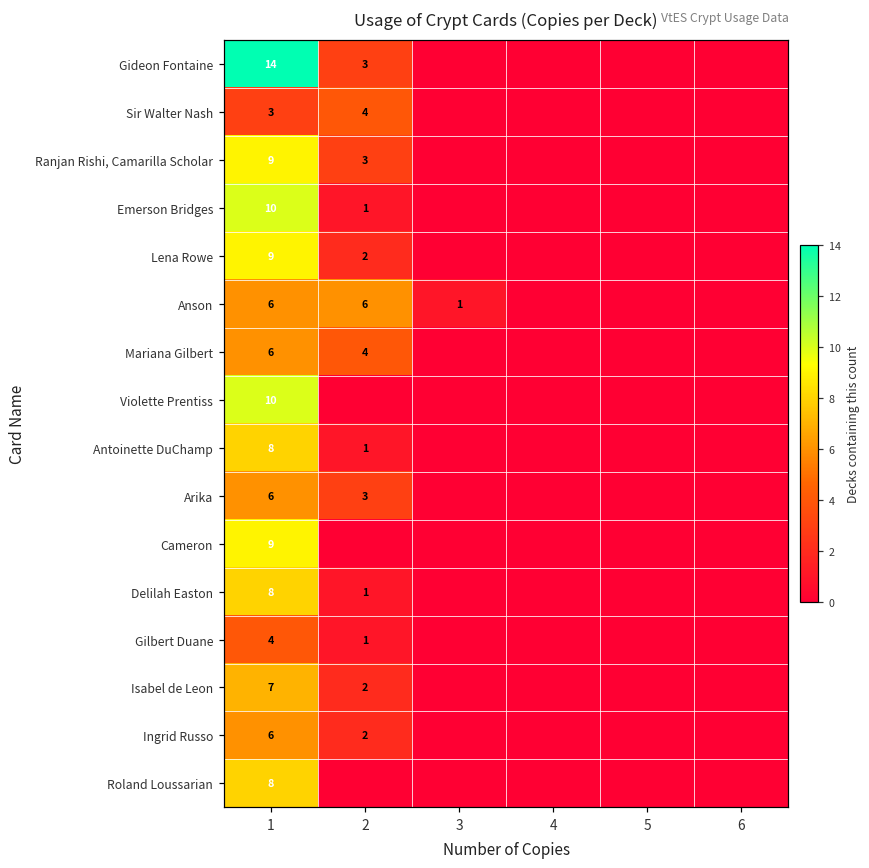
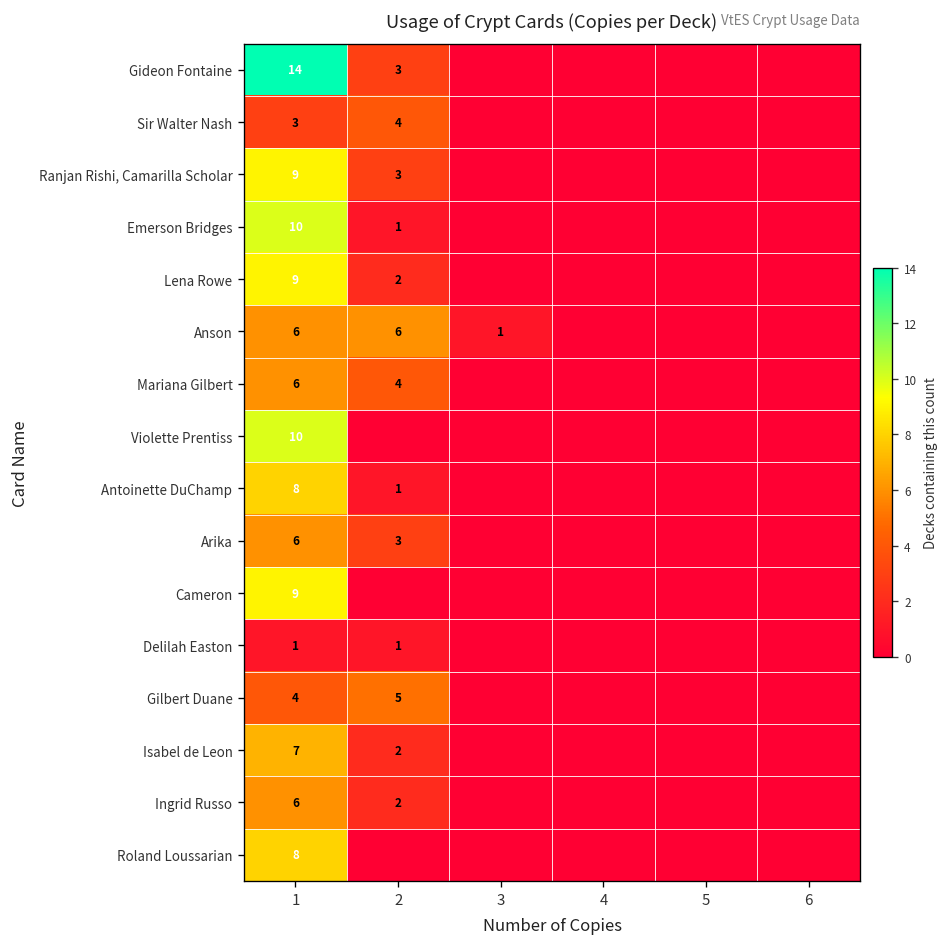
  {
    "Gideon Fontaine": {
      "1": 14,
      "2": 3
    },
    "Sir Walter Nash": {
      "1": 3,
      "2": 4
    },
    "Ranjan Rishi, Camarilla Scholar": {
      "1": 9,
      "2": 3
    },
    "Emerson Bridges": {
      "1": 10,
      "2": 1
    },
    "Lena Rowe": {
      "1": 9,
      "2": 2
    },
    "Anson": {
      "1": 6,
      "2": 6,
      "3": 1
    },
    "Mariana Gilbert": {
      "1": 6,
      "2": 4
    },
    "Violette Prentiss": {
      "1": 10
    },
    "Antoinette DuChamp": {
      "1": 8,
      "2": 1
    },
    "Arika": {
      "1": 6,
      "2": 3
    },
    "Cameron": {
      "1": 9
    },
    "Delilah Easton": {
-     "1": 8,
+     "1": 1,
      "2": 1
    },
    "Gilbert Duane": {
      "1": 4,
-     "2": 1
+     "2": 5
    },
    "Isabel de Leon": {
      "1": 7,
      "2": 2
    },
    "Ingrid Russo": {
      "1": 6,
      "2": 2
    },
    "Roland Loussarian": {
      "1": 8
    }
  }
